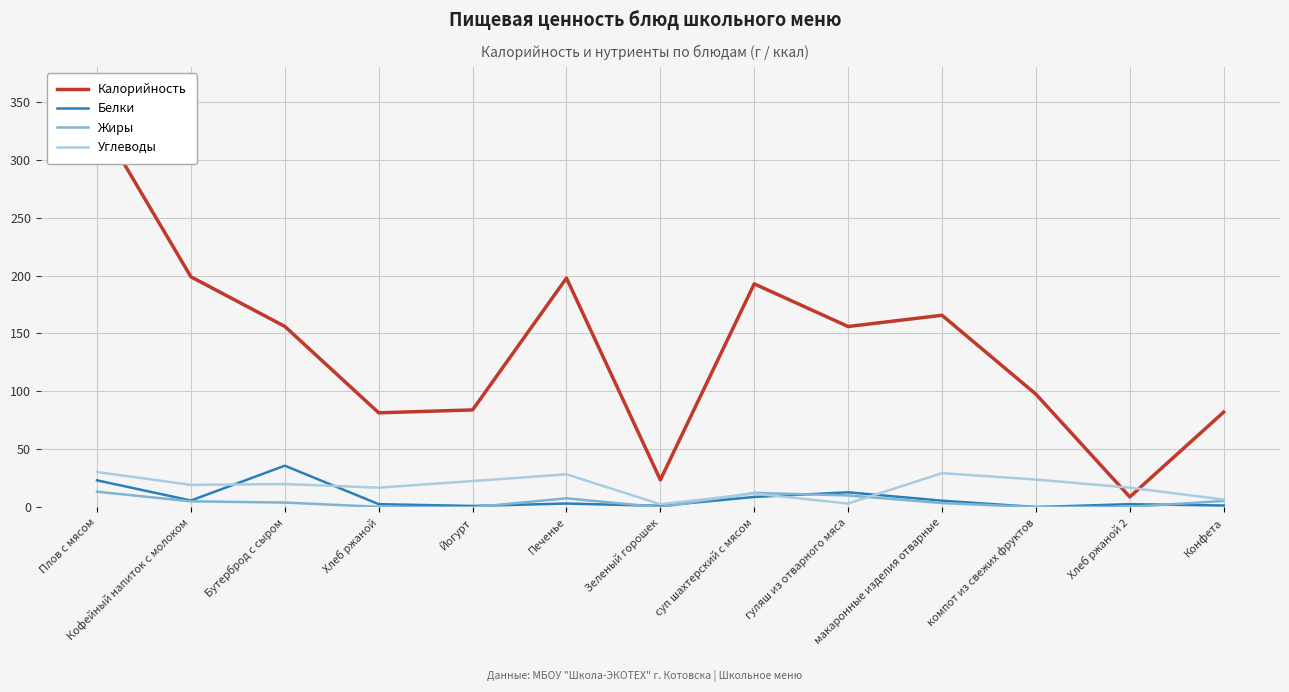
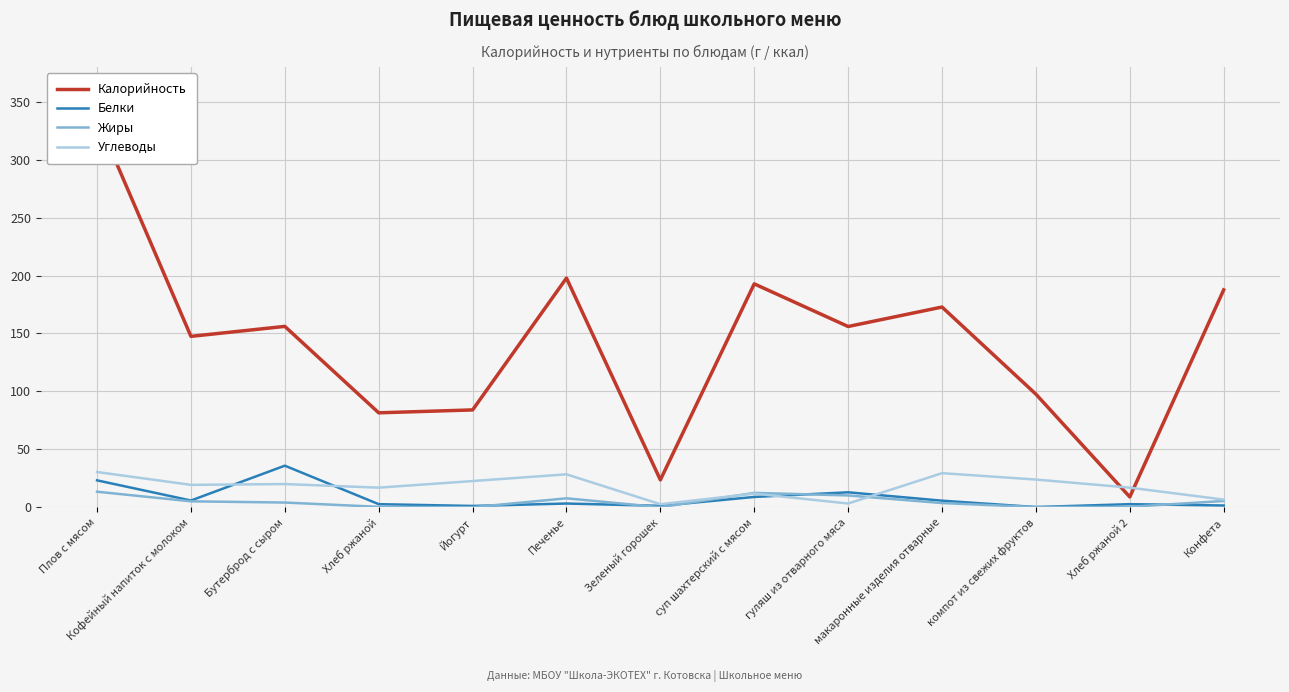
  {
    "Калорийность": {
-     "Кофейный напиток с молоком": 199,
+     "Кофейный напиток с молоком": 148,
      "Бутерброд с сыром": 156,
      "Хлеб ржаной": 82,
      "Йогурт": 84,
      "Печенье": 198,
      "Зеленый горошек": 24,
      "суп шахтерский с мясом": 193,
      "гуляш из отварного мяса": 156,
-     "макаронные изделия отварные": 166,
+     "макаронные изделия отварные": 173,
      "компот из свежих фруктов": 98,
      "Хлеб ржаной 2": 9,
-     "Конфета": 82
+     "Конфета": 188
    },
    "Белки": {
      "Плов с мясом": 23,
      "Бутерброд с сыром": 36,
      "Хлеб ржаной": 3,
      "Печенье": 3,
      "суп шахтерский с мясом": 9,
      "гуляш из отварного мяса": 13,
      "Хлеб ржаной 2": 3,
      "Конфета": 2
    }
  }
